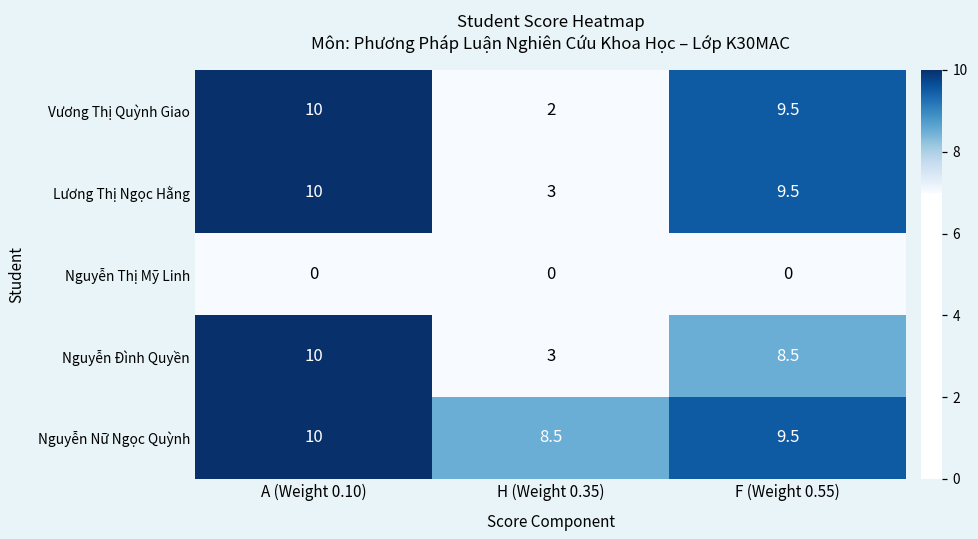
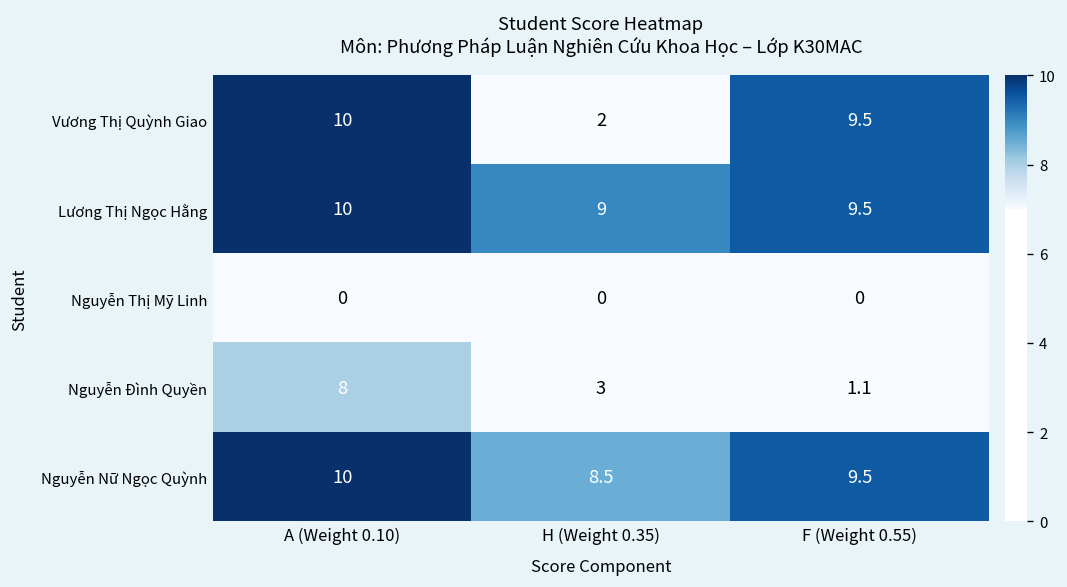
  {
    "Vương Thị Quỳnh Giao": {
      "A (Weight 0.10)": 10,
      "H (Weight 0.35)": 2,
      "F (Weight 0.55)": 9.5
    },
    "Lương Thị Ngọc Hằng": {
      "A (Weight 0.10)": 10,
-     "H (Weight 0.35)": 3,
+     "H (Weight 0.35)": 9,
      "F (Weight 0.55)": 9.5
    },
    "Nguyễn Thị Mỹ Linh": {
      "A (Weight 0.10)": 0,
      "H (Weight 0.35)": 0,
      "F (Weight 0.55)": 0
    },
    "Nguyễn Đình Quyền": {
-     "A (Weight 0.10)": 10,
+     "A (Weight 0.10)": 8,
      "H (Weight 0.35)": 3,
-     "F (Weight 0.55)": 8.5
+     "F (Weight 0.55)": 1.1
    },
    "Nguyễn Nữ Ngọc Quỳnh": {
      "A (Weight 0.10)": 10,
      "H (Weight 0.35)": 8.5,
      "F (Weight 0.55)": 9.5
    }
  }
